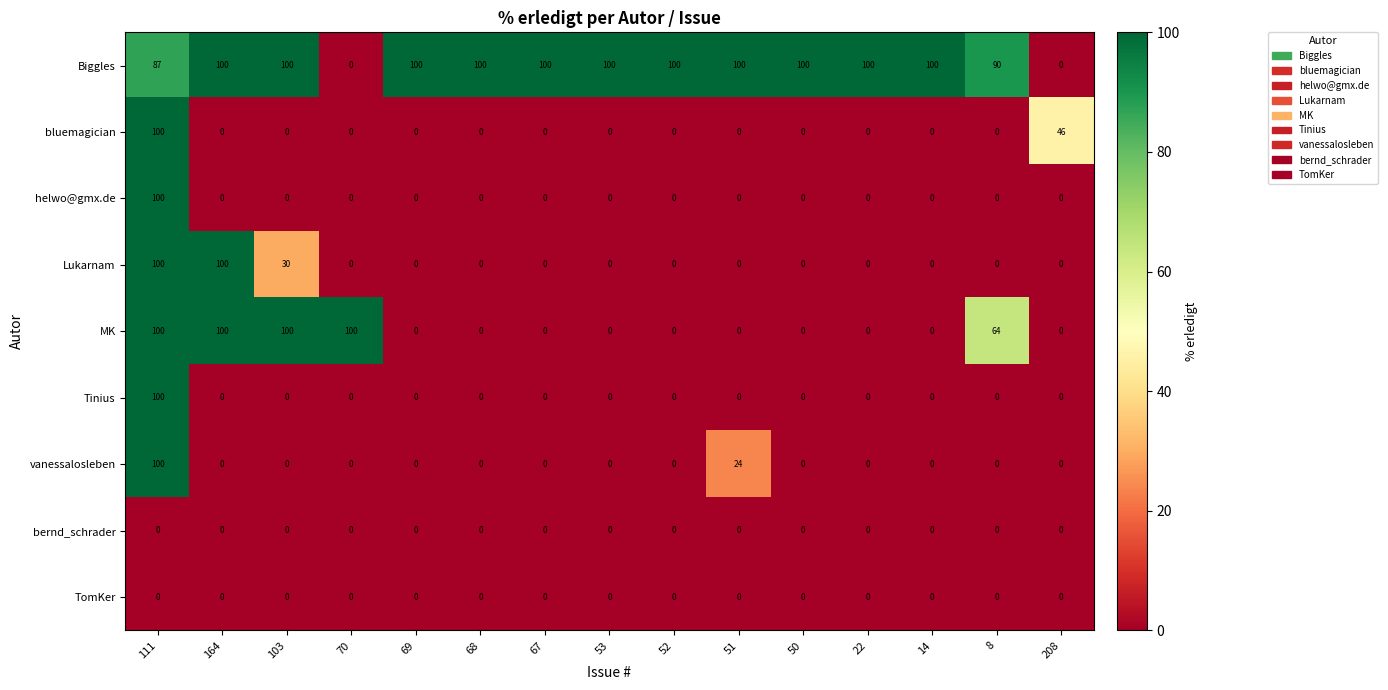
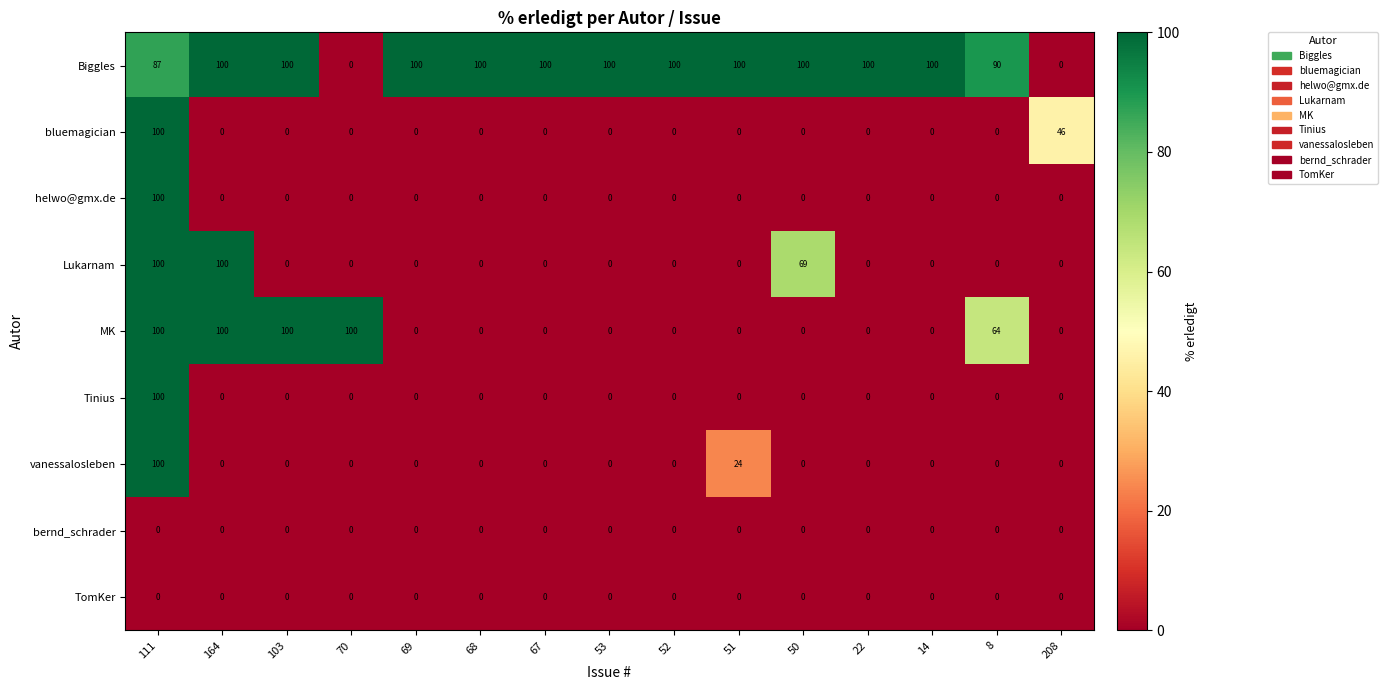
  {
    "Biggles": {
      "111": 87,
      "164": 100,
      "103": 100,
      "70": 0,
      "69": 100,
      "68": 100,
      "67": 100,
      "53": 100,
      "52": 100,
      "51": 100,
      "50": 100,
      "22": 100,
      "14": 100,
      "8": 90,
      "208": 0
    },
    "bluemagician": {
      "111": 100,
      "164": 0,
      "103": 0,
      "70": 0,
      "69": 0,
      "68": 0,
      "67": 0,
      "53": 0,
      "52": 0,
      "51": 0,
      "50": 0,
      "22": 0,
      "14": 0,
      "8": 0,
      "208": 46
    },
    "helwo@gmx.de": {
      "111": 100,
      "164": 0,
      "103": 0,
      "70": 0,
      "69": 0,
      "68": 0,
      "67": 0,
      "53": 0,
      "52": 0,
      "51": 0,
      "50": 0,
      "22": 0,
      "14": 0,
      "8": 0,
      "208": 0
    },
    "Lukarnam": {
      "111": 100,
      "164": 100,
-     "103": 30,
+     "103": 0,
      "70": 0,
      "69": 0,
      "68": 0,
      "67": 0,
      "53": 0,
      "52": 0,
      "51": 0,
-     "50": 0,
+     "50": 69,
      "22": 0,
      "14": 0,
      "8": 0,
      "208": 0
    },
    "MK": {
      "111": 100,
      "164": 100,
      "103": 100,
      "70": 100,
      "69": 0,
      "68": 0,
      "67": 0,
      "53": 0,
      "52": 0,
      "51": 0,
      "50": 0,
      "22": 0,
      "14": 0,
      "8": 64,
      "208": 0
    },
    "Tinius": {
      "111": 100,
      "164": 0,
      "103": 0,
      "70": 0,
      "69": 0,
      "68": 0,
      "67": 0,
      "53": 0,
      "52": 0,
      "51": 0,
      "50": 0,
      "22": 0,
      "14": 0,
      "8": 0,
      "208": 0
    },
    "vanessalosleben": {
      "111": 100,
      "164": 0,
      "103": 0,
      "70": 0,
      "69": 0,
      "68": 0,
      "67": 0,
      "53": 0,
      "52": 0,
      "51": 24,
      "50": 0,
      "22": 0,
      "14": 0,
      "8": 0,
      "208": 0
    },
    "bernd_schrader": {
      "111": 0,
      "164": 0,
      "103": 0,
      "70": 0,
      "69": 0,
      "68": 0,
      "67": 0,
      "53": 0,
      "52": 0,
      "51": 0,
      "50": 0,
      "22": 0,
      "14": 0,
      "8": 0,
      "208": 0
    },
    "TomKer": {
      "111": 0,
      "164": 0,
      "103": 0,
      "70": 0,
      "69": 0,
      "68": 0,
      "67": 0,
      "53": 0,
      "52": 0,
      "51": 0,
      "50": 0,
      "22": 0,
      "14": 0,
      "8": 0,
      "208": 0
    }
  }
